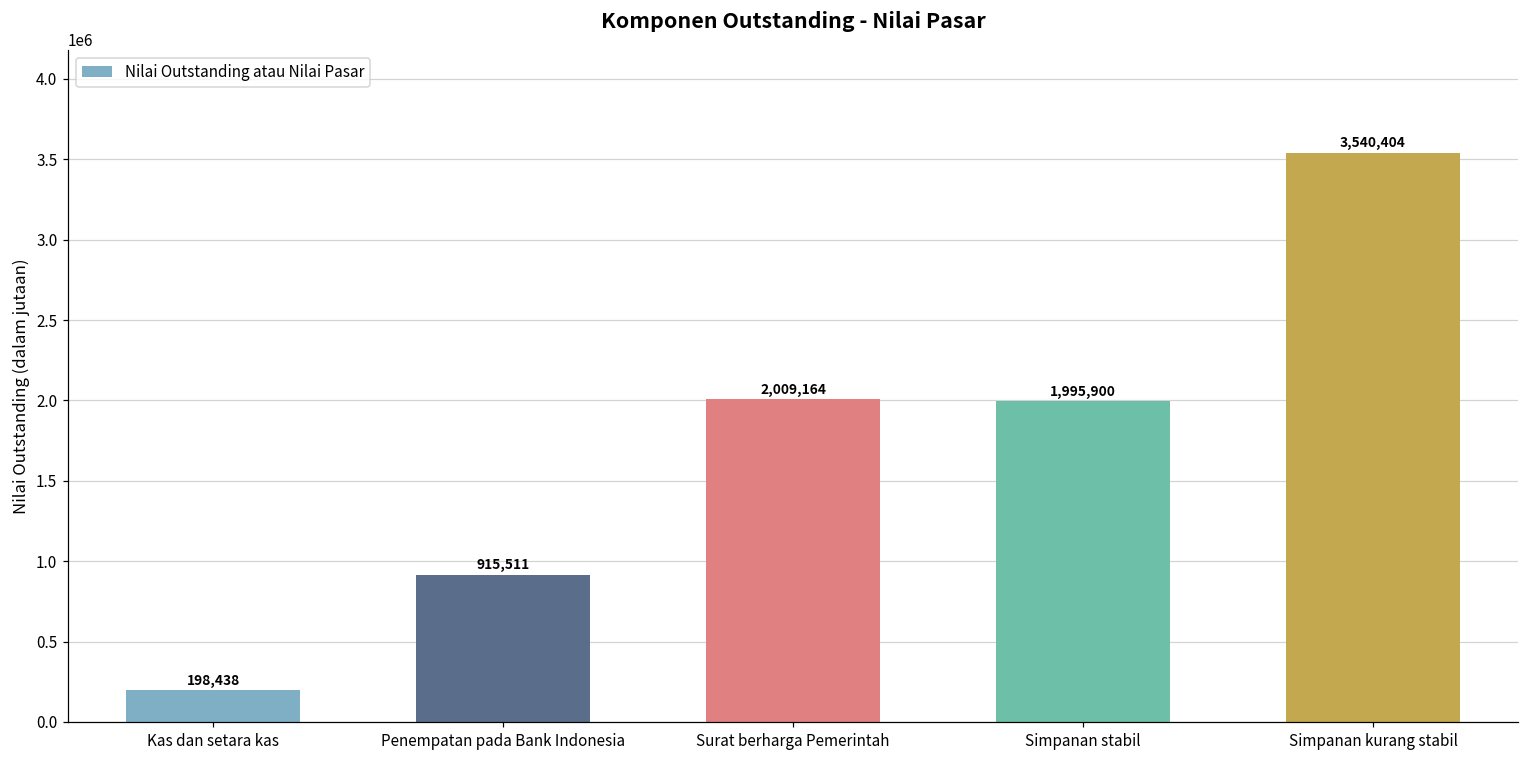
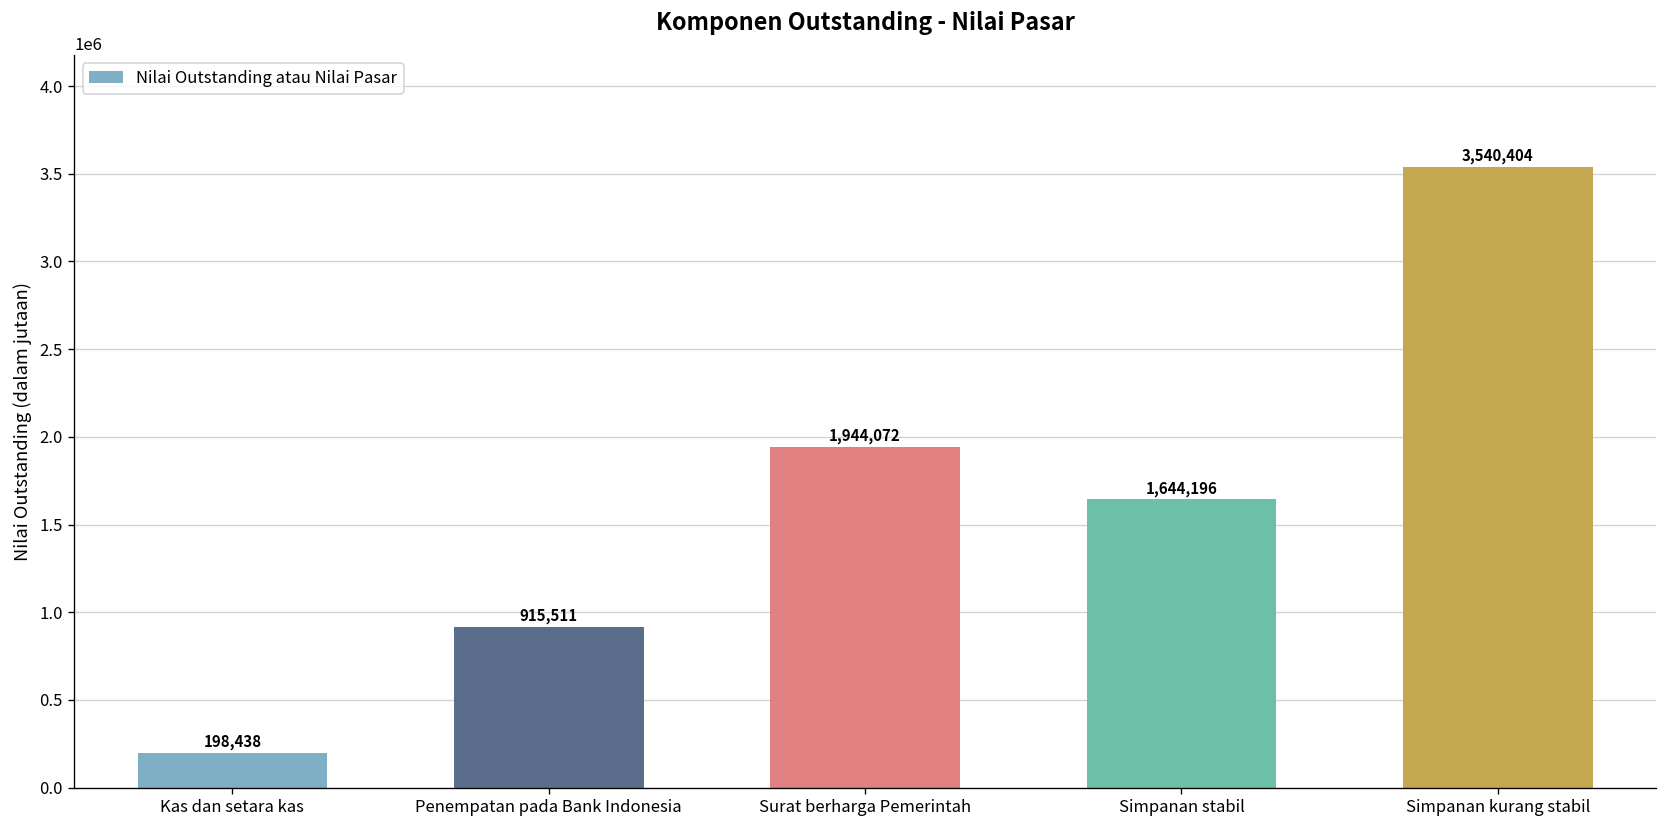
  {
    "Kas dan setara kas": "198,438",
    "Penempatan pada Bank Indonesia": "915,511",
-   "Surat berharga Pemerintah": "2,009,164",
-   "Simpanan stabil": "1,995,900",
+   "Surat berharga Pemerintah": "1,944,072",
+   "Simpanan stabil": "1,644,196",
    "Simpanan kurang stabil": "3,540,404"
  }
